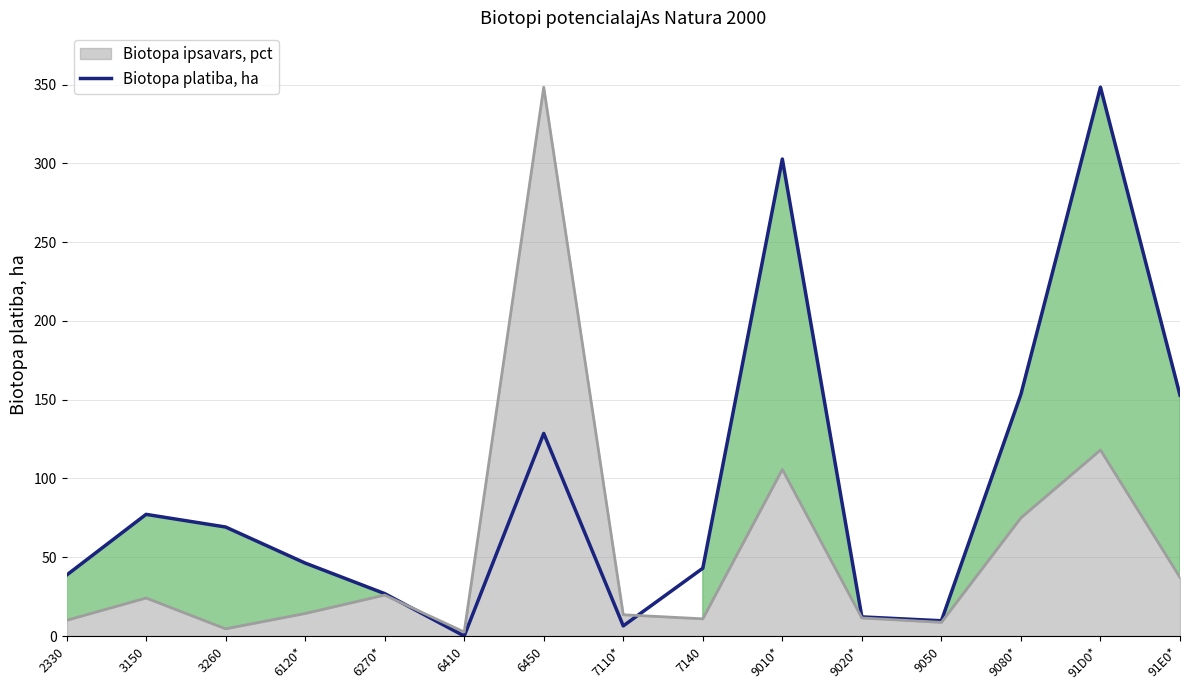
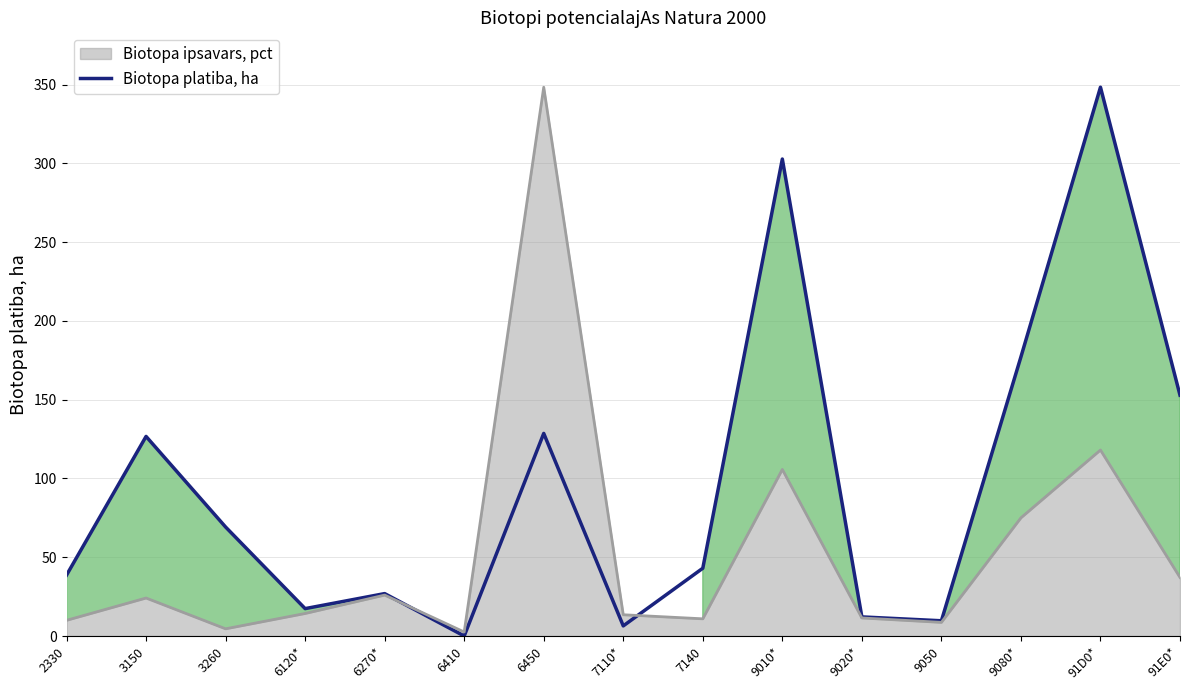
  {
    "Biotopa platiba, ha": {
      "2330": 39,
-     "3150": 77,
+     "3150": 127,
      "3260": 69,
-     "6120*": 46,
+     "6120*": 17,
      "6410": 0,
      "6450": 129,
      "7110*": 6,
      "7140": 43,
      "9010*": 303,
-     "9080*": 153,
+     "9080*": 177,
      "91D0*": 348,
      "91E0*": 153
    },
    "Biotopa ipsavars, pct": {
      "2330": 10,
      "3150": 24,
      "3260": 5,
      "6120*": 14,
      "6410": 3,
      "6450": 348,
      "7110*": 14,
      "7140": 11,
      "9010*": 106,
      "9080*": 75,
      "91D0*": 118,
      "91E0*": 37
    }
  }
